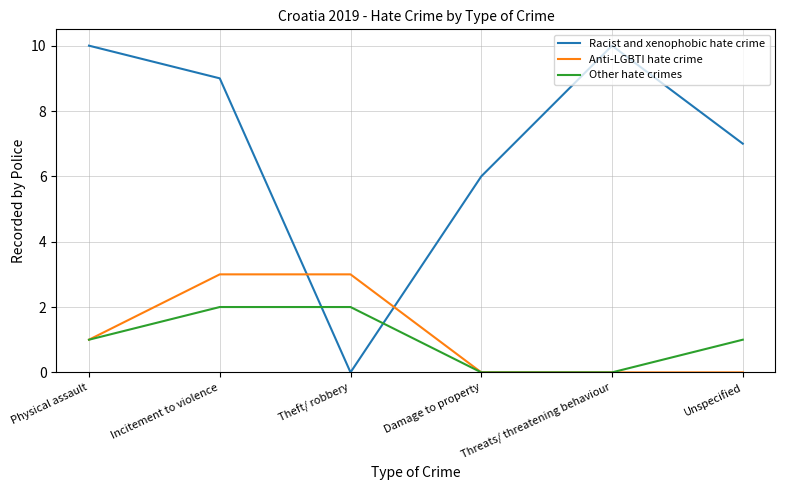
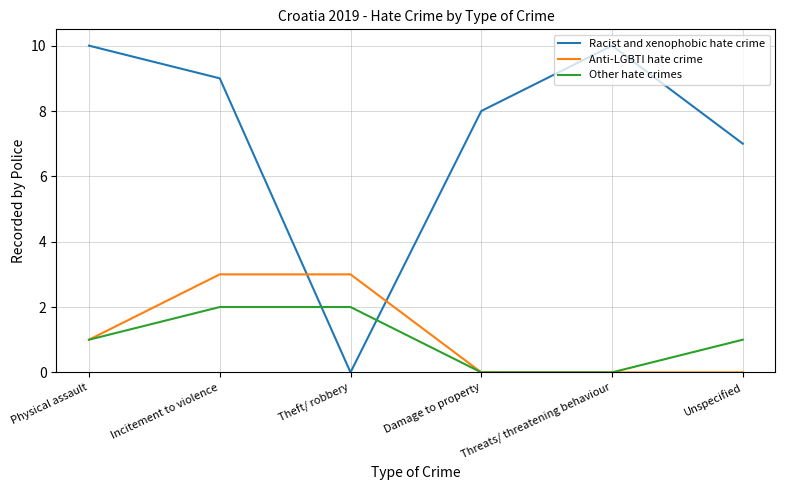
  {
    "Racist and xenophobic hate crime": {
      "Physical assault": 10,
      "Incitement to violence": 9,
      "Theft/ robbery": 0,
-     "Damage to property": 6,
+     "Damage to property": 8,
      "Unspecified": 7
    },
    "Anti-LGBTI hate crime": {
      "Incitement to violence": 3,
      "Theft/ robbery": 3,
      "Unspecified": 0
    },
    "Other hate crimes": {
      "Incitement to violence": 2,
      "Theft/ robbery": 2,
      "Unspecified": 1
    }
  }
